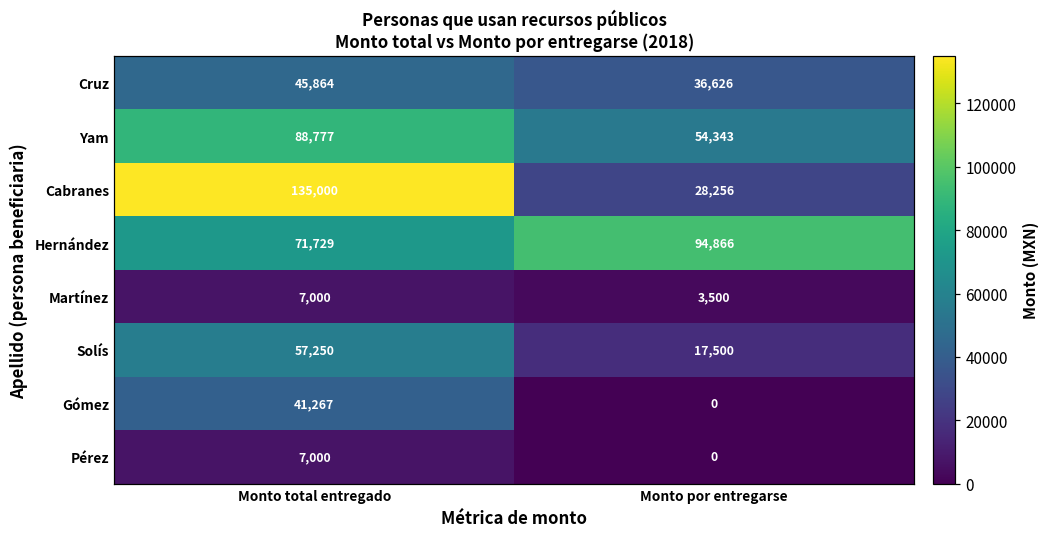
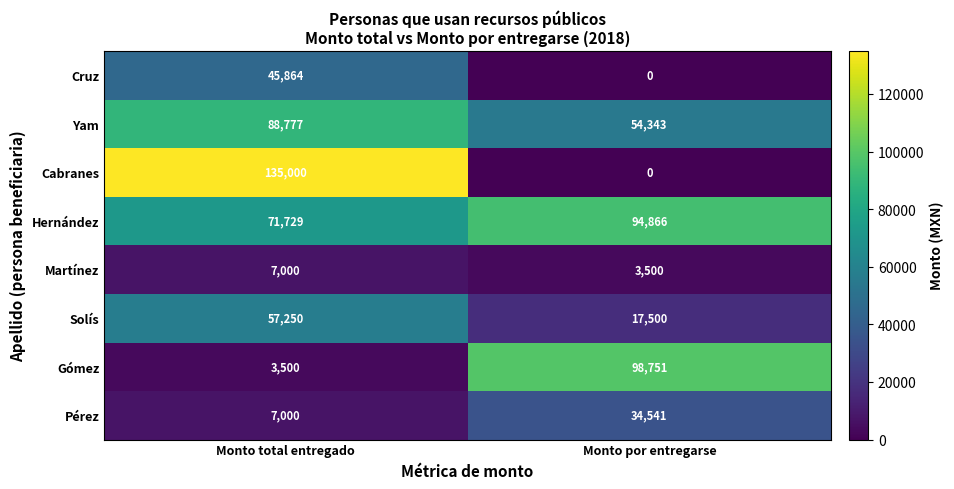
  {
    "Cruz": {
      "Monto total entregado": "45,864",
-     "Monto por entregarse": "36,626"
+     "Monto por entregarse": "0"
    },
    "Yam": {
      "Monto total entregado": "88,777",
      "Monto por entregarse": "54,343"
    },
    "Cabranes": {
      "Monto total entregado": "135,000",
-     "Monto por entregarse": "28,256"
+     "Monto por entregarse": "0"
    },
    "Hernández": {
      "Monto total entregado": "71,729",
      "Monto por entregarse": "94,866"
    },
    "Martínez": {
      "Monto total entregado": "7,000",
      "Monto por entregarse": "3,500"
    },
    "Solís": {
      "Monto total entregado": "57,250",
      "Monto por entregarse": "17,500"
    },
    "Gómez": {
-     "Monto total entregado": "41,267",
-     "Monto por entregarse": "0"
+     "Monto total entregado": "3,500",
+     "Monto por entregarse": "98,751"
    },
    "Pérez": {
      "Monto total entregado": "7,000",
-     "Monto por entregarse": "0"
+     "Monto por entregarse": "34,541"
    }
  }
